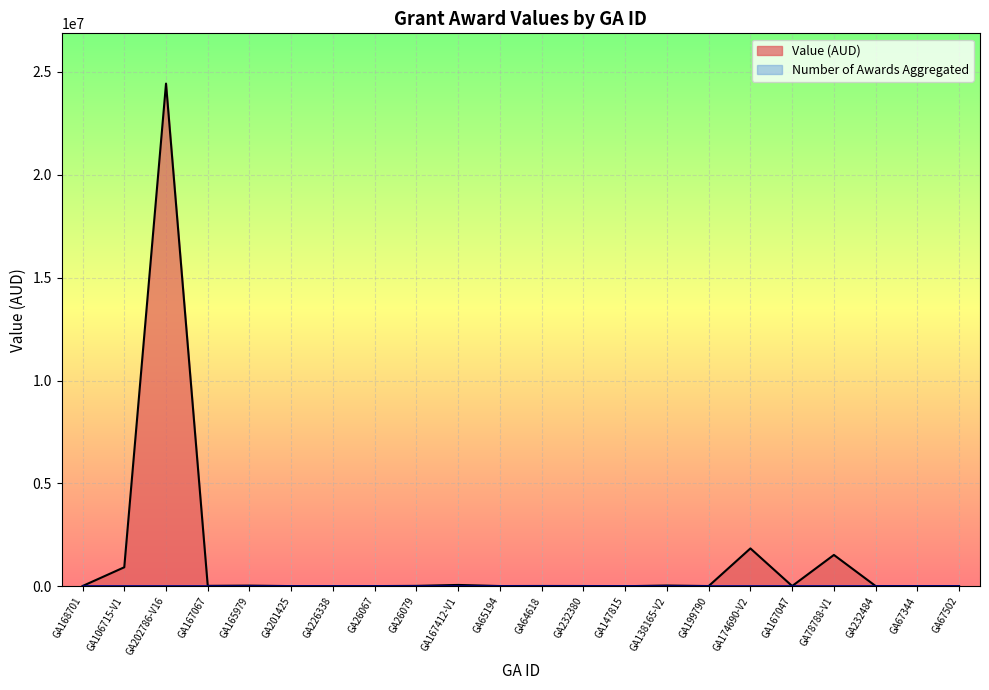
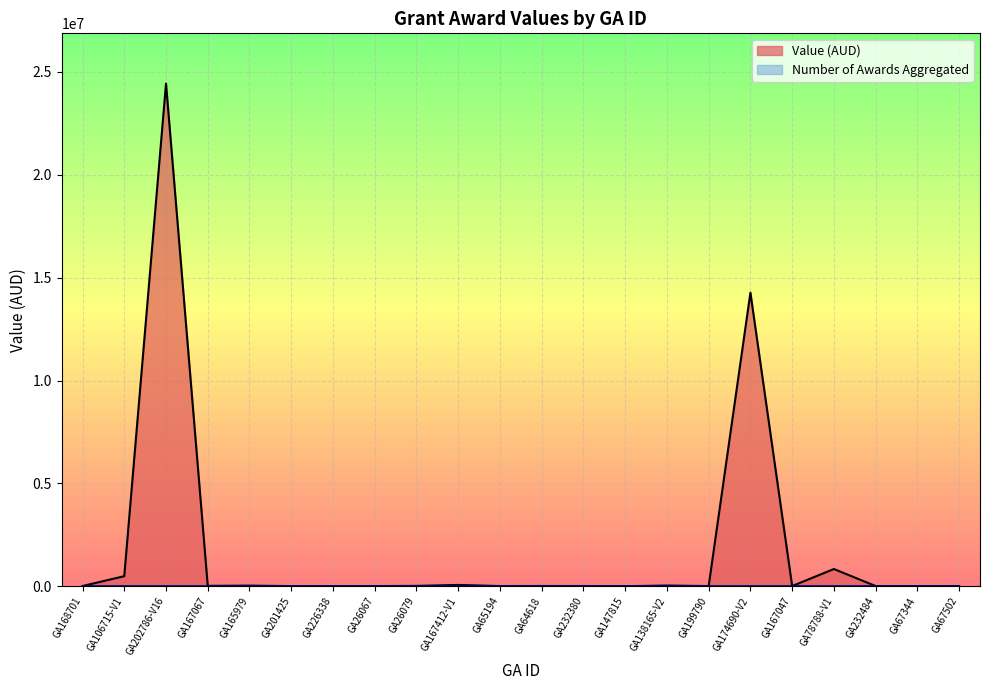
  {
    "Value (AUD)": {
-     "GA106715-V1": 900000,
+     "GA106715-V1": 500000,
      "GA202786-V16": 24400000,
-     "GA174690-V2": 1800000,
-     "GA78788-V1": 1500000
+     "GA174690-V2": 14300000,
+     "GA78788-V1": 800000
    },
    "Number of Awards Aggregated": {
      "GA106715-V1": 0,
      "GA202786-V16": 0,
      "GA174690-V2": 0,
      "GA78788-V1": 0
    }
  }
